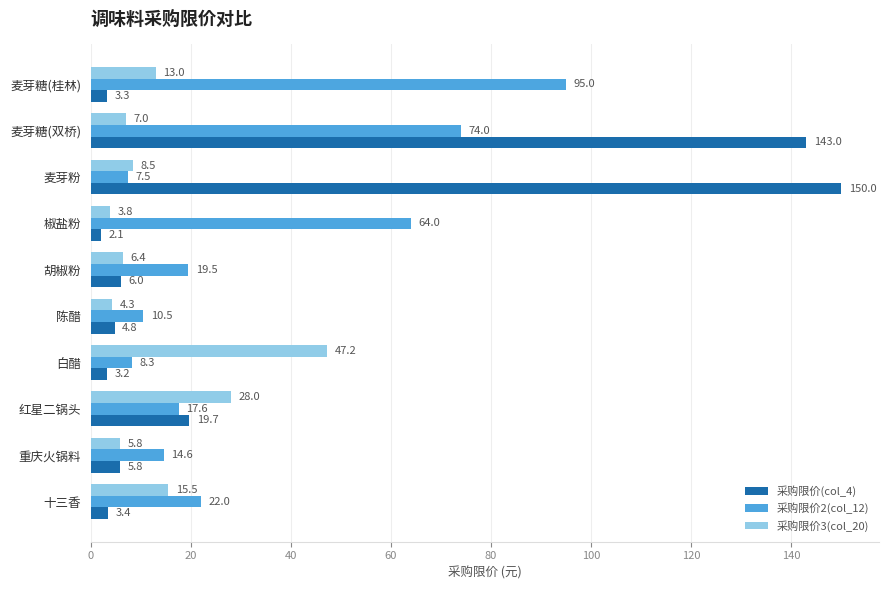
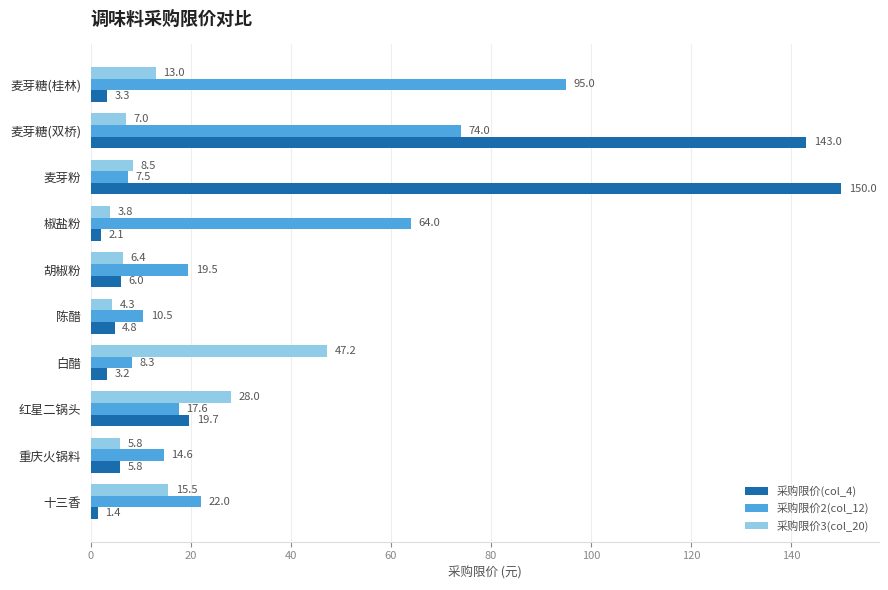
  {
    "采购限价(col_4)": {
      "麦芽糖(桂林)": 3.3,
      "麦芽糖(双桥)": 143.0,
      "麦芽粉": 150.0,
      "椒盐粉": 2.1,
      "胡椒粉": 6.0,
      "陈醋": 4.8,
      "白醋": 3.2,
      "红星二锅头": 19.7,
      "重庆火锅料": 5.8,
-     "十三香": 3.4
+     "十三香": 1.4
    },
    "采购限价2(col_12)": {
      "麦芽糖(桂林)": 95.0,
      "麦芽糖(双桥)": 74.0,
      "麦芽粉": 7.5,
      "椒盐粉": 64.0,
      "胡椒粉": 19.5,
      "陈醋": 10.5,
      "白醋": 8.3,
      "红星二锅头": 17.6,
      "重庆火锅料": 14.6,
      "十三香": 22.0
    },
    "采购限价3(col_20)": {
      "麦芽糖(桂林)": 13.0,
      "麦芽糖(双桥)": 7.0,
      "麦芽粉": 8.5,
      "椒盐粉": 3.8,
      "胡椒粉": 6.4,
      "陈醋": 4.3,
      "白醋": 47.2,
      "红星二锅头": 28.0,
      "重庆火锅料": 5.8,
      "十三香": 15.5
    }
  }
